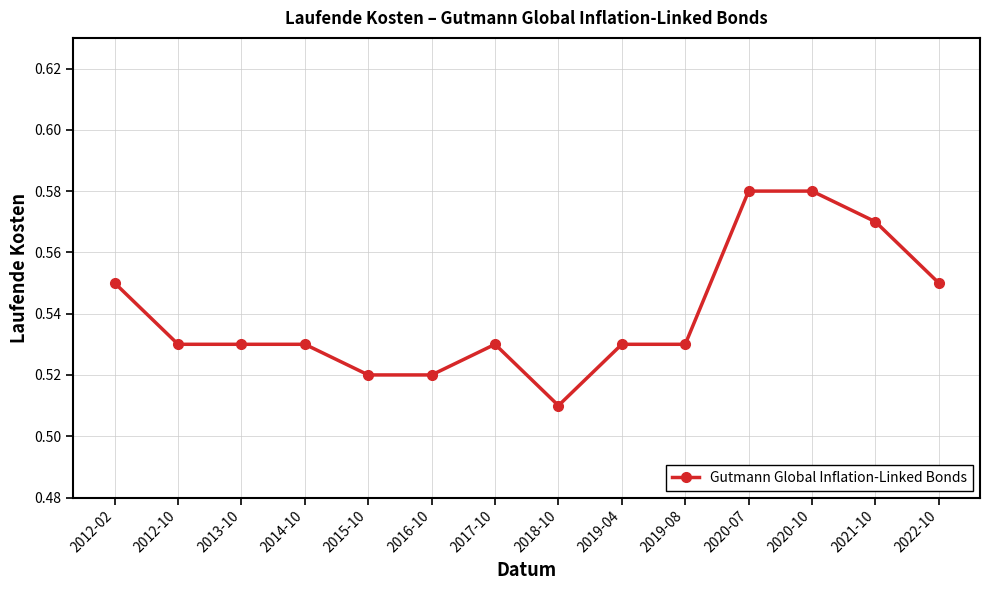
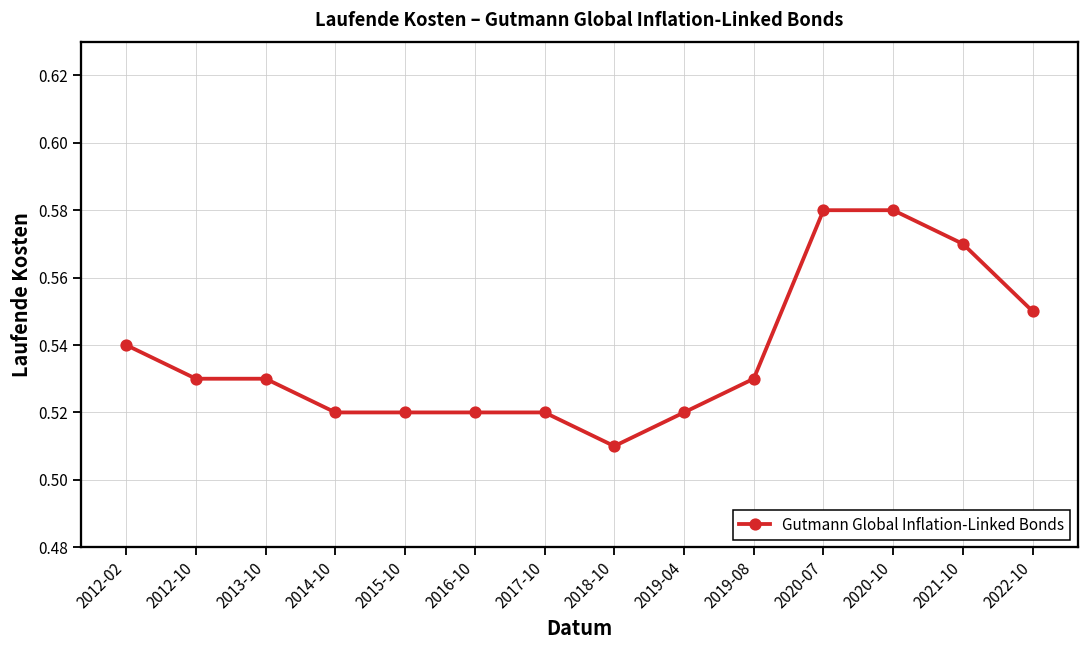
  {
-   "2012-02": 0.55,
+   "2012-02": 0.54,
    "2012-10": 0.53,
    "2013-10": 0.53,
-   "2014-10": 0.53,
+   "2014-10": 0.52,
    "2015-10": 0.52,
    "2016-10": 0.52,
-   "2017-10": 0.53,
+   "2017-10": 0.52,
    "2018-10": 0.51,
-   "2019-04": 0.53,
+   "2019-04": 0.52,
    "2019-08": 0.53,
    "2020-07": 0.58,
    "2020-10": 0.58,
    "2021-10": 0.57,
    "2022-10": 0.55
  }
